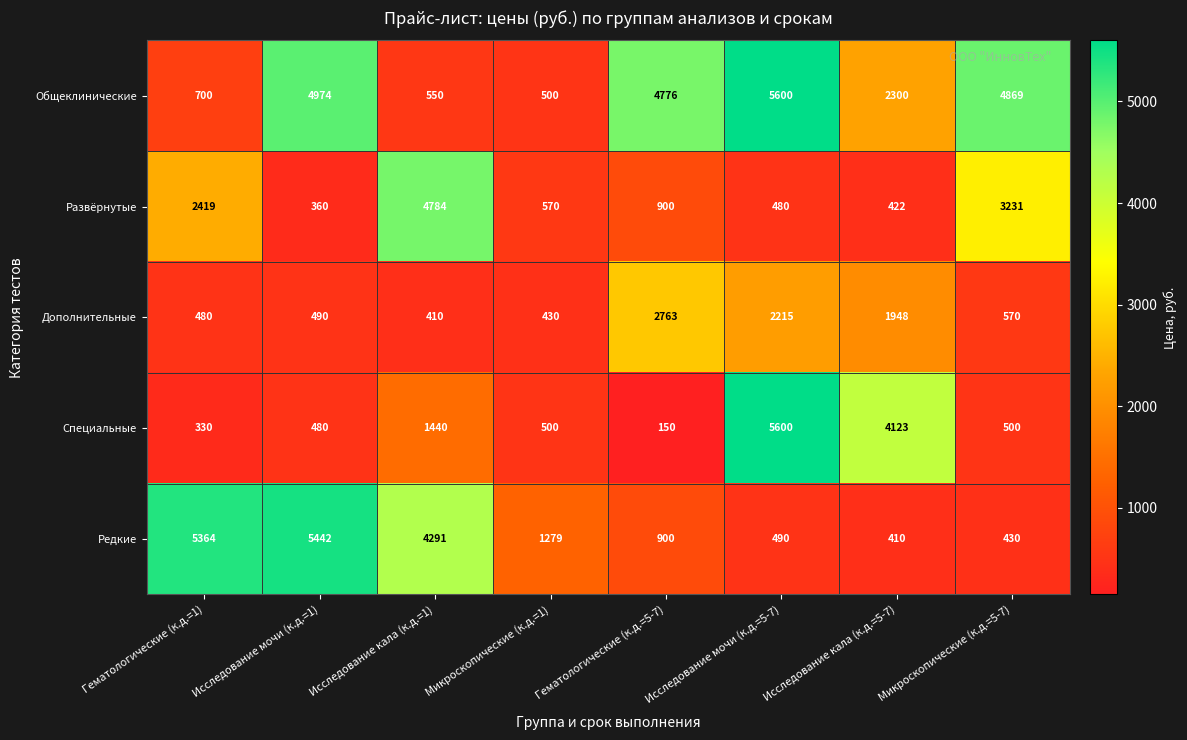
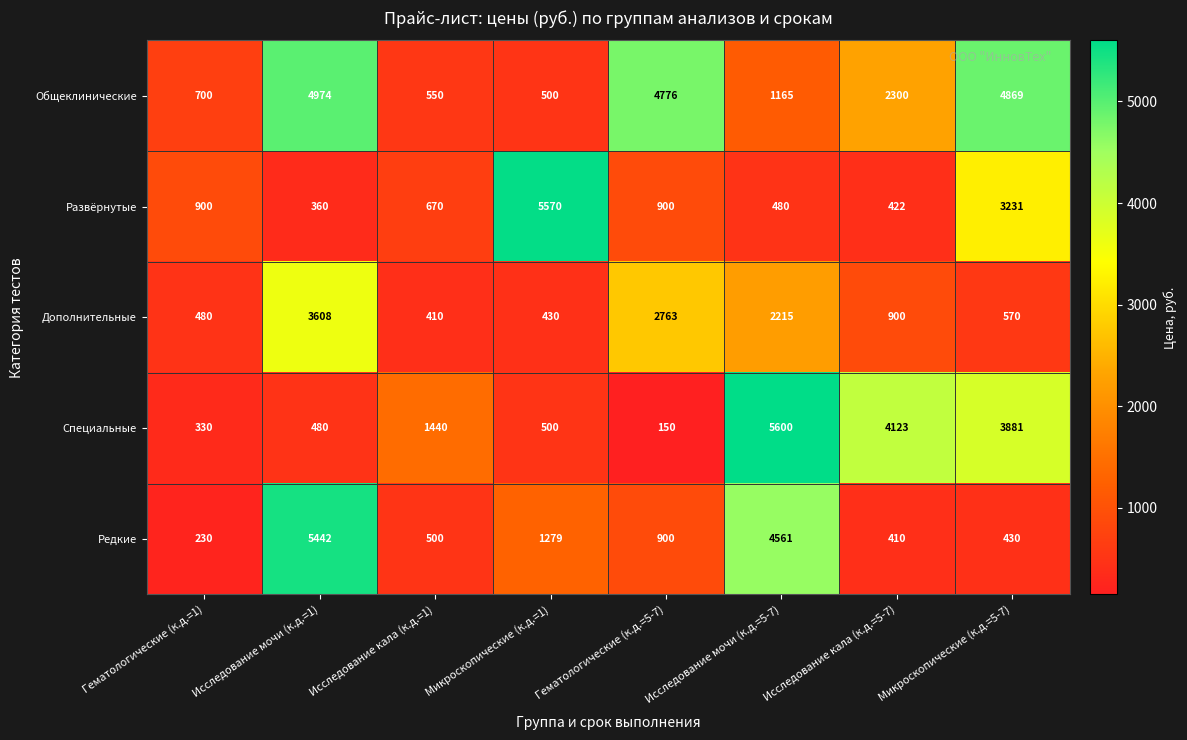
  {
    "Общеклинические": {
      "Гематологические (к.д.=1)": 700,
      "Исследование мочи (к.д.=1)": 4974,
      "Исследование кала (к.д.=1)": 550,
      "Микроскопические (к.д.=1)": 500,
      "Гематологические (к.д.=5-7)": 4776,
-     "Исследование мочи (к.д.=5-7)": 5600,
+     "Исследование мочи (к.д.=5-7)": 1165,
      "Исследование кала (к.д.=5-7)": 2300
    },
    "Развёрнутые": {
-     "Гематологические (к.д.=1)": 2419,
+     "Гематологические (к.д.=1)": 900,
      "Исследование мочи (к.д.=1)": 360,
-     "Исследование кала (к.д.=1)": 4784,
-     "Микроскопические (к.д.=1)": 570,
+     "Исследование кала (к.д.=1)": 670,
+     "Микроскопические (к.д.=1)": 5570,
      "Гематологические (к.д.=5-7)": 900,
      "Исследование мочи (к.д.=5-7)": 480,
      "Исследование кала (к.д.=5-7)": 422,
      "Микроскопические (к.д.=5-7)": 3231
    },
    "Дополнительные": {
      "Гематологические (к.д.=1)": 480,
-     "Исследование мочи (к.д.=1)": 490,
+     "Исследование мочи (к.д.=1)": 3608,
      "Исследование кала (к.д.=1)": 410,
      "Микроскопические (к.д.=1)": 430,
      "Гематологические (к.д.=5-7)": 2763,
      "Исследование мочи (к.д.=5-7)": 2215,
-     "Исследование кала (к.д.=5-7)": 1948,
+     "Исследование кала (к.д.=5-7)": 900,
      "Микроскопические (к.д.=5-7)": 570
    },
    "Специальные": {
      "Гематологические (к.д.=1)": 330,
      "Исследование мочи (к.д.=1)": 480,
      "Исследование кала (к.д.=1)": 1440,
      "Микроскопические (к.д.=1)": 500,
      "Гематологические (к.д.=5-7)": 150,
      "Исследование мочи (к.д.=5-7)": 5600,
      "Исследование кала (к.д.=5-7)": 4123,
-     "Микроскопические (к.д.=5-7)": 500
+     "Микроскопические (к.д.=5-7)": 3881
    },
    "Редкие": {
-     "Гематологические (к.д.=1)": 5364,
+     "Гематологические (к.д.=1)": 230,
      "Исследование мочи (к.д.=1)": 5442,
-     "Исследование кала (к.д.=1)": 4291,
+     "Исследование кала (к.д.=1)": 500,
      "Микроскопические (к.д.=1)": 1279,
      "Гематологические (к.д.=5-7)": 900,
-     "Исследование мочи (к.д.=5-7)": 490,
+     "Исследование мочи (к.д.=5-7)": 4561,
      "Исследование кала (к.д.=5-7)": 410,
      "Микроскопические (к.д.=5-7)": 430
    }
  }
